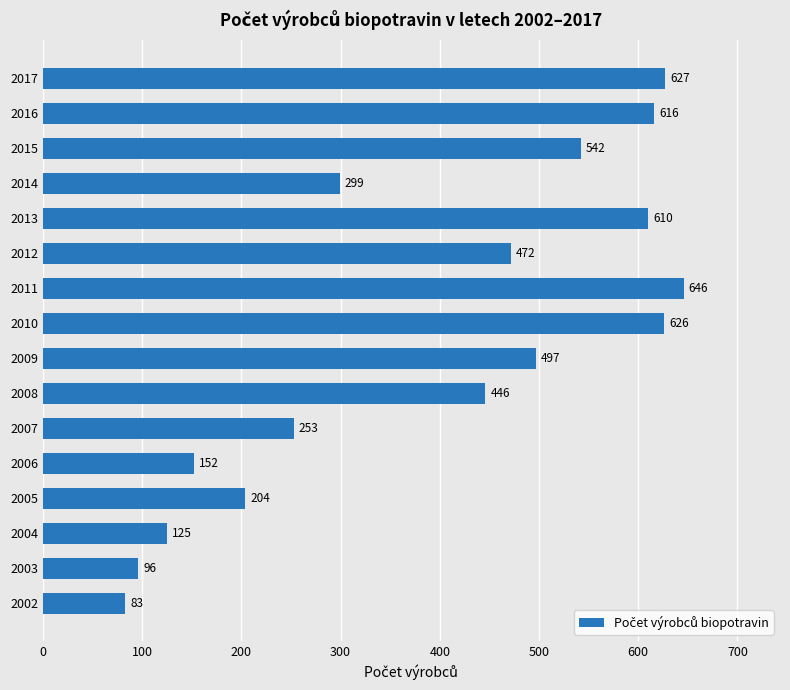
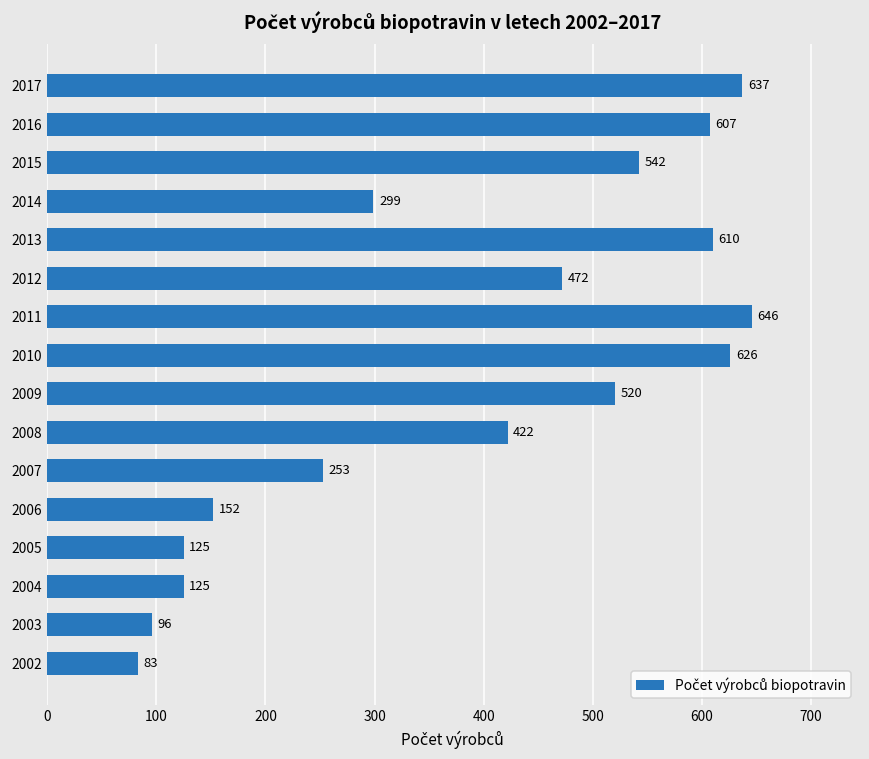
  {
-   "2017": 627,
-   "2016": 616,
+   "2017": 637,
+   "2016": 607,
    "2015": 542,
    "2014": 299,
    "2013": 610,
    "2012": 472,
    "2011": 646,
    "2010": 626,
-   "2009": 497,
-   "2008": 446,
+   "2009": 520,
+   "2008": 422,
    "2007": 253,
    "2006": 152,
-   "2005": 204,
+   "2005": 125,
    "2004": 125,
    "2003": 96,
    "2002": 83
  }
